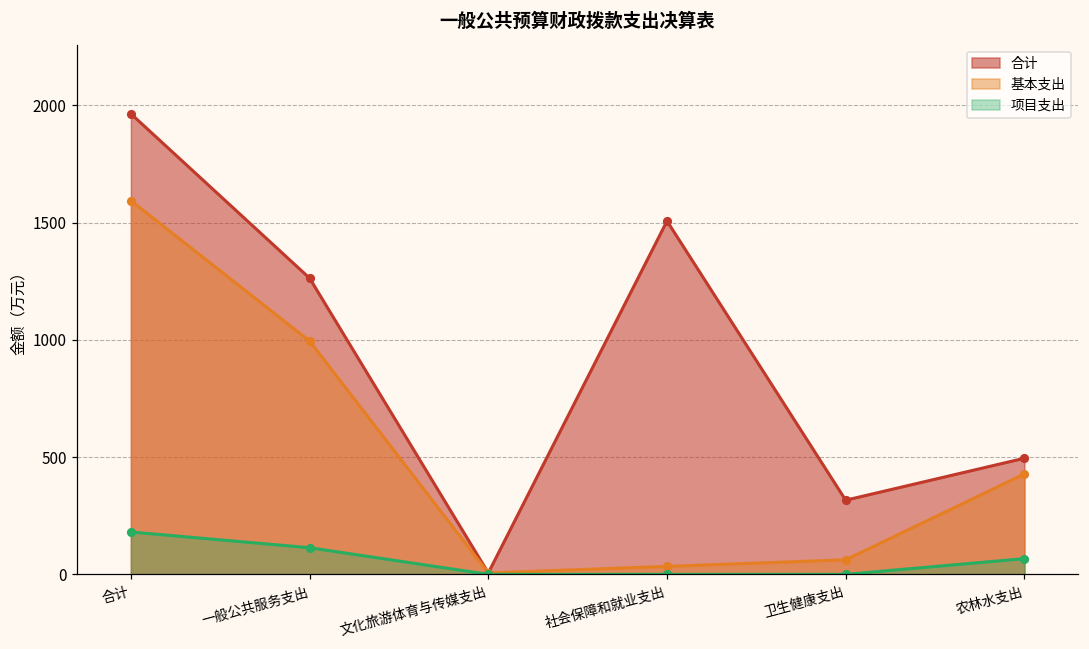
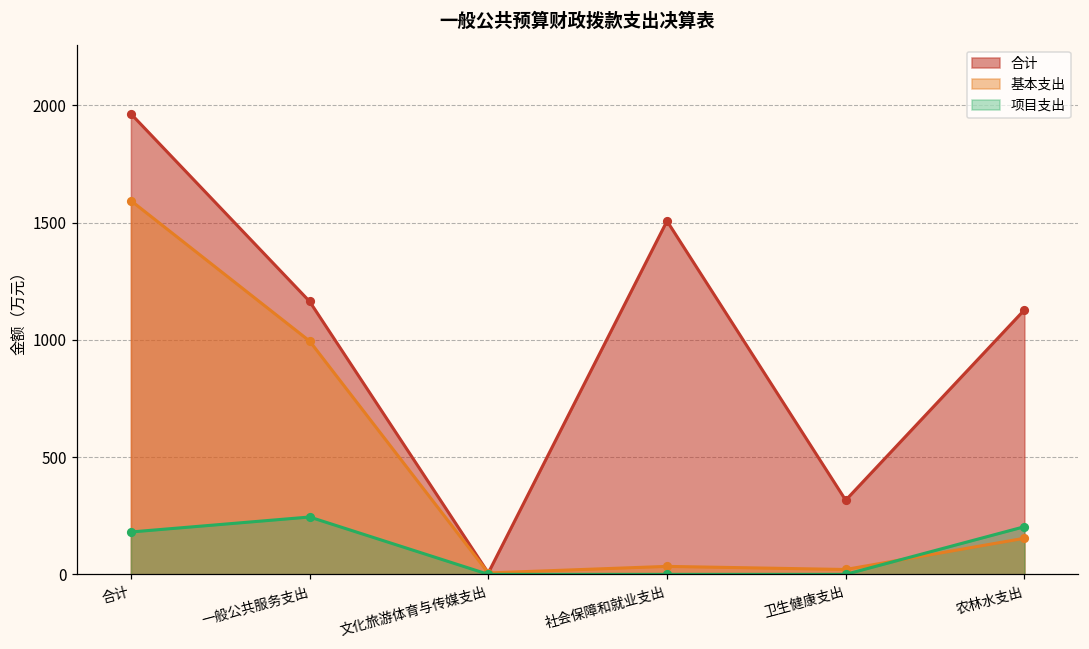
  {
    "合计": {
      "合计": 1960,
-     "一般公共服务支出": 1260,
+     "一般公共服务支出": 1160,
      "社会保障和就业支出": 1510,
      "卫生健康支出": 320,
-     "农林水支出": 500
+     "农林水支出": 1130
    },
    "基本支出": {
      "合计": 1590,
      "一般公共服务支出": 990,
      "社会保障和就业支出": 30,
-     "卫生健康支出": 60,
-     "农林水支出": 430
+     "卫生健康支出": 20,
+     "农林水支出": 150
    },
    "项目支出": {
      "合计": 180,
-     "一般公共服务支出": 110,
+     "一般公共服务支出": 240,
      "社会保障和就业支出": 0,
      "卫生健康支出": 0,
-     "农林水支出": 70
+     "农林水支出": 200
    }
  }
